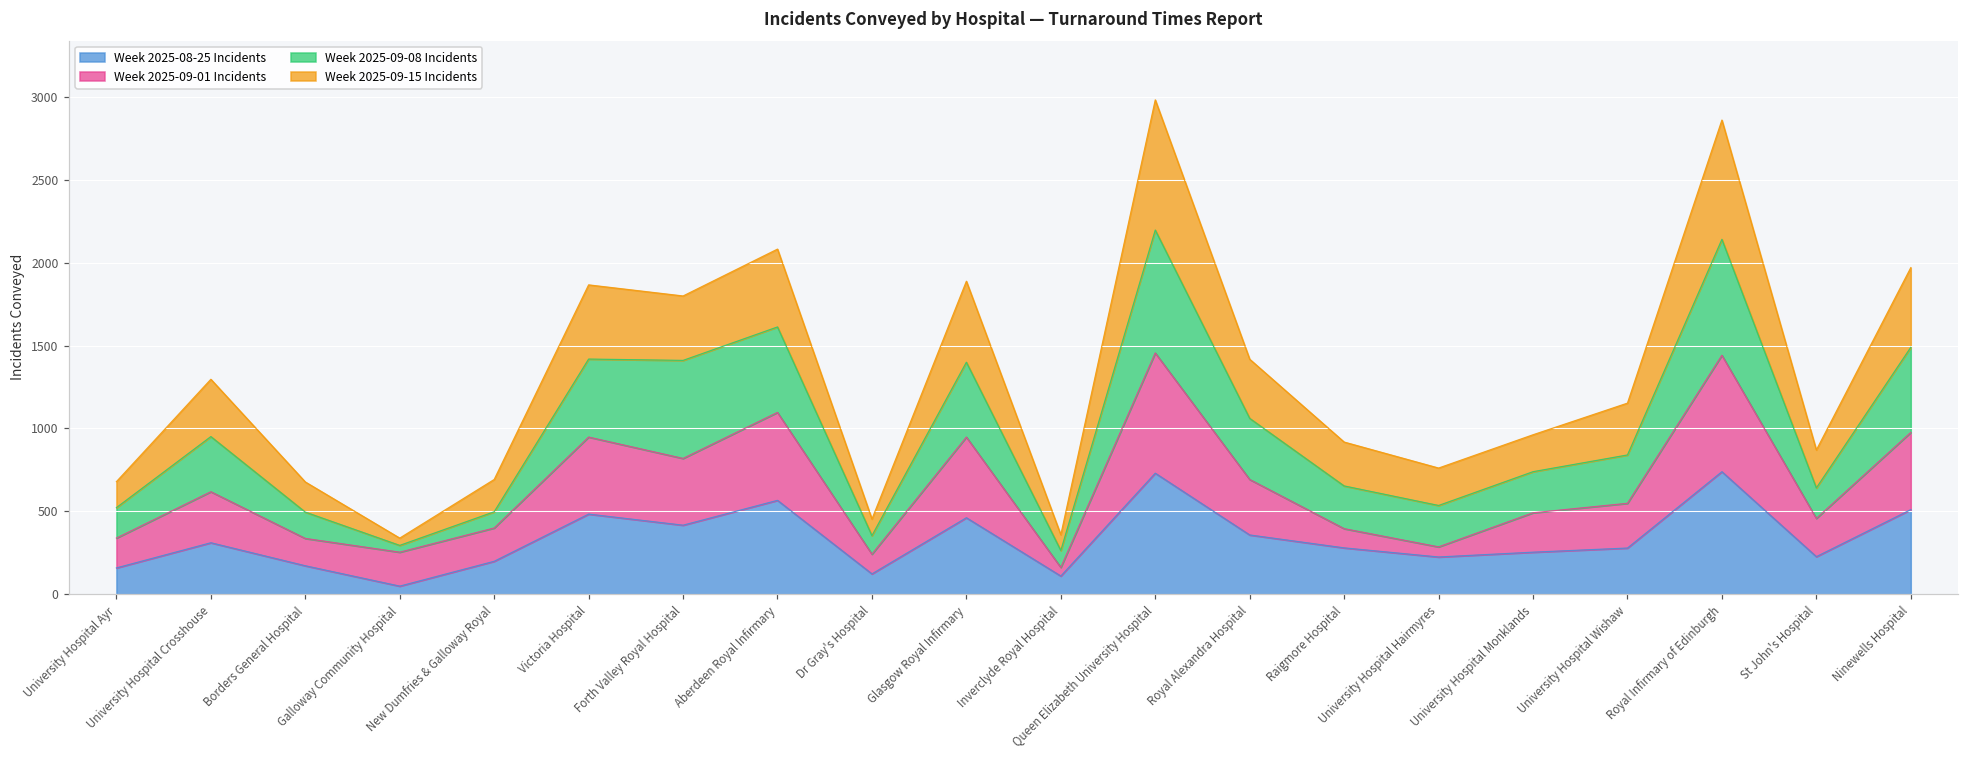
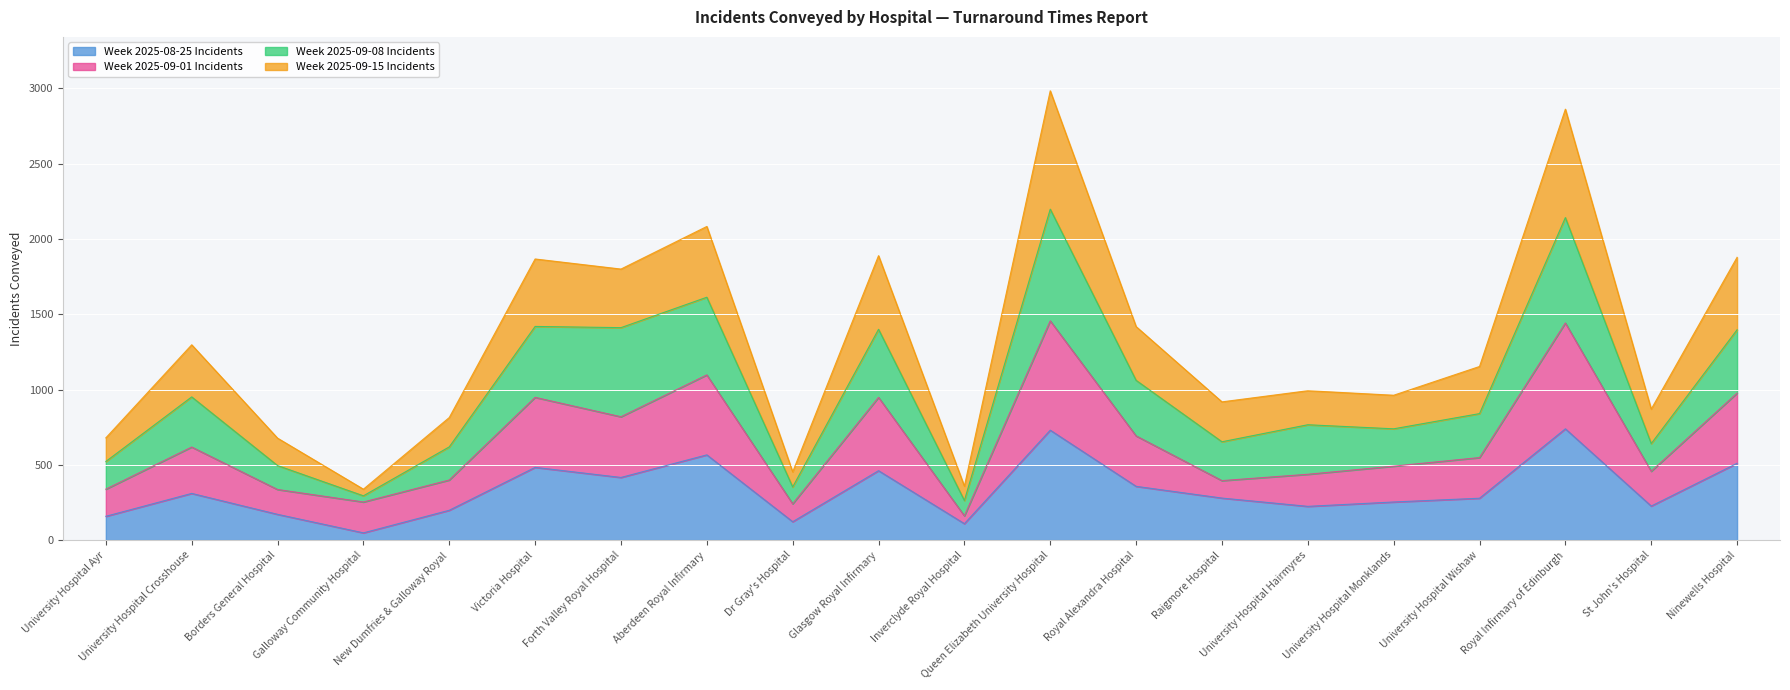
  {
    "Week 2025-08-25 Incidents": {
      "University Hospital Ayr": 160,
      "University Hospital Crosshouse": 310,
      "Borders General Hospital": 170,
      "Galloway Community Hospital": 50,
      "New Dumfries & Galloway Royal": 200,
      "Victoria Hospital": 480,
      "Forth Valley Royal Hospital": 420,
      "Aberdeen Royal Infirmary": 570,
      "Dr Gray's Hospital": 120,
      "Glasgow Royal Infirmary": 460,
      "Inverclyde Royal Hospital": 110,
      "Queen Elizabeth University Hospital": 730,
      "Royal Alexandra Hospital": 360,
      "Raigmore Hospital": 280,
      "University Hospital Hairmyres": 220,
      "University Hospital Monklands": 250,
      "University Hospital Wishaw": 280,
      "Royal Infirmary of Edinburgh": 740,
      "St John's Hospital": 230,
      "Ninewells Hospital": 510
    },
    "Week 2025-09-01 Incidents": {
      "University Hospital Ayr": 180,
      "University Hospital Crosshouse": 310,
      "Borders General Hospital": 170,
      "Galloway Community Hospital": 210,
      "New Dumfries & Galloway Royal": 200,
      "Victoria Hospital": 470,
      "Forth Valley Royal Hospital": 400,
      "Aberdeen Royal Infirmary": 530,
      "Dr Gray's Hospital": 120,
      "Glasgow Royal Infirmary": 490,
      "Inverclyde Royal Hospital": 50,
      "Queen Elizabeth University Hospital": 730,
      "Royal Alexandra Hospital": 340,
      "Raigmore Hospital": 120,
-     "University Hospital Hairmyres": 60,
+     "University Hospital Hairmyres": 210,
      "University Hospital Monklands": 240,
      "University Hospital Wishaw": 270,
      "Royal Infirmary of Edinburgh": 700,
      "St John's Hospital": 230,
      "Ninewells Hospital": 470
    },
    "Week 2025-09-08 Incidents": {
      "University Hospital Ayr": 180,
      "University Hospital Crosshouse": 330,
      "Borders General Hospital": 160,
      "Galloway Community Hospital": 40,
-     "New Dumfries & Galloway Royal": 100,
+     "New Dumfries & Galloway Royal": 220,
      "Victoria Hospital": 470,
      "Forth Valley Royal Hospital": 590,
      "Aberdeen Royal Infirmary": 520,
      "Dr Gray's Hospital": 110,
      "Glasgow Royal Infirmary": 450,
      "Inverclyde Royal Hospital": 100,
      "Queen Elizabeth University Hospital": 740,
      "Royal Alexandra Hospital": 370,
      "Raigmore Hospital": 260,
-     "University Hospital Hairmyres": 250,
+     "University Hospital Hairmyres": 330,
      "University Hospital Monklands": 250,
      "University Hospital Wishaw": 290,
      "Royal Infirmary of Edinburgh": 700,
      "St John's Hospital": 180,
-     "Ninewells Hospital": 510
+     "Ninewells Hospital": 420
    },
    "Week 2025-09-15 Incidents": {
      "University Hospital Ayr": 160,
      "University Hospital Crosshouse": 350,
      "Borders General Hospital": 180,
      "Galloway Community Hospital": 40,
      "New Dumfries & Galloway Royal": 200,
      "Victoria Hospital": 450,
      "Forth Valley Royal Hospital": 390,
      "Aberdeen Royal Infirmary": 470,
      "Dr Gray's Hospital": 100,
      "Glasgow Royal Infirmary": 490,
      "Inverclyde Royal Hospital": 100,
      "Queen Elizabeth University Hospital": 790,
      "Royal Alexandra Hospital": 360,
      "Raigmore Hospital": 270,
      "University Hospital Hairmyres": 230,
      "University Hospital Monklands": 220,
      "University Hospital Wishaw": 310,
      "Royal Infirmary of Edinburgh": 720,
      "St John's Hospital": 230,
      "Ninewells Hospital": 480
    }
  }
